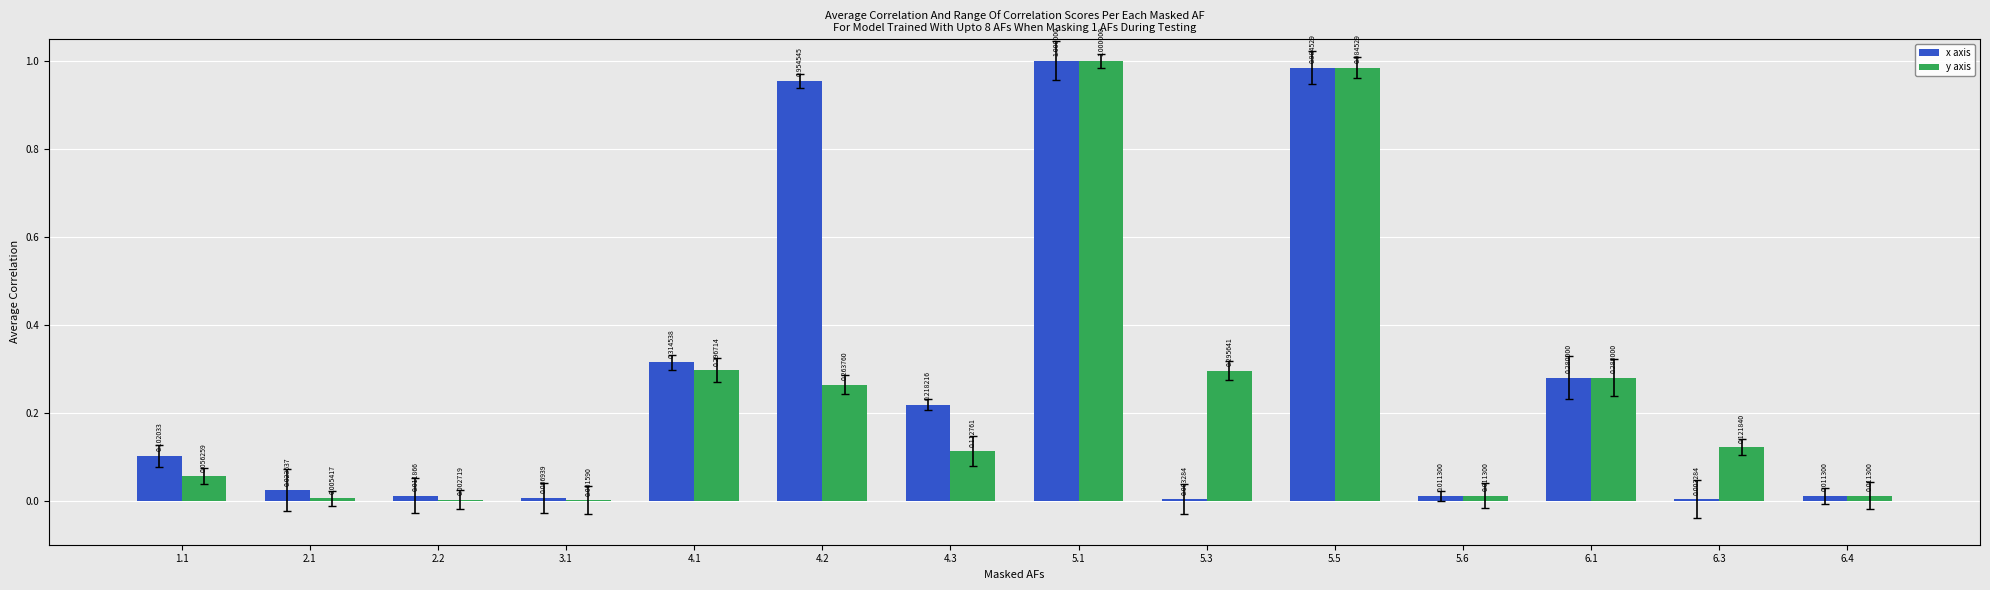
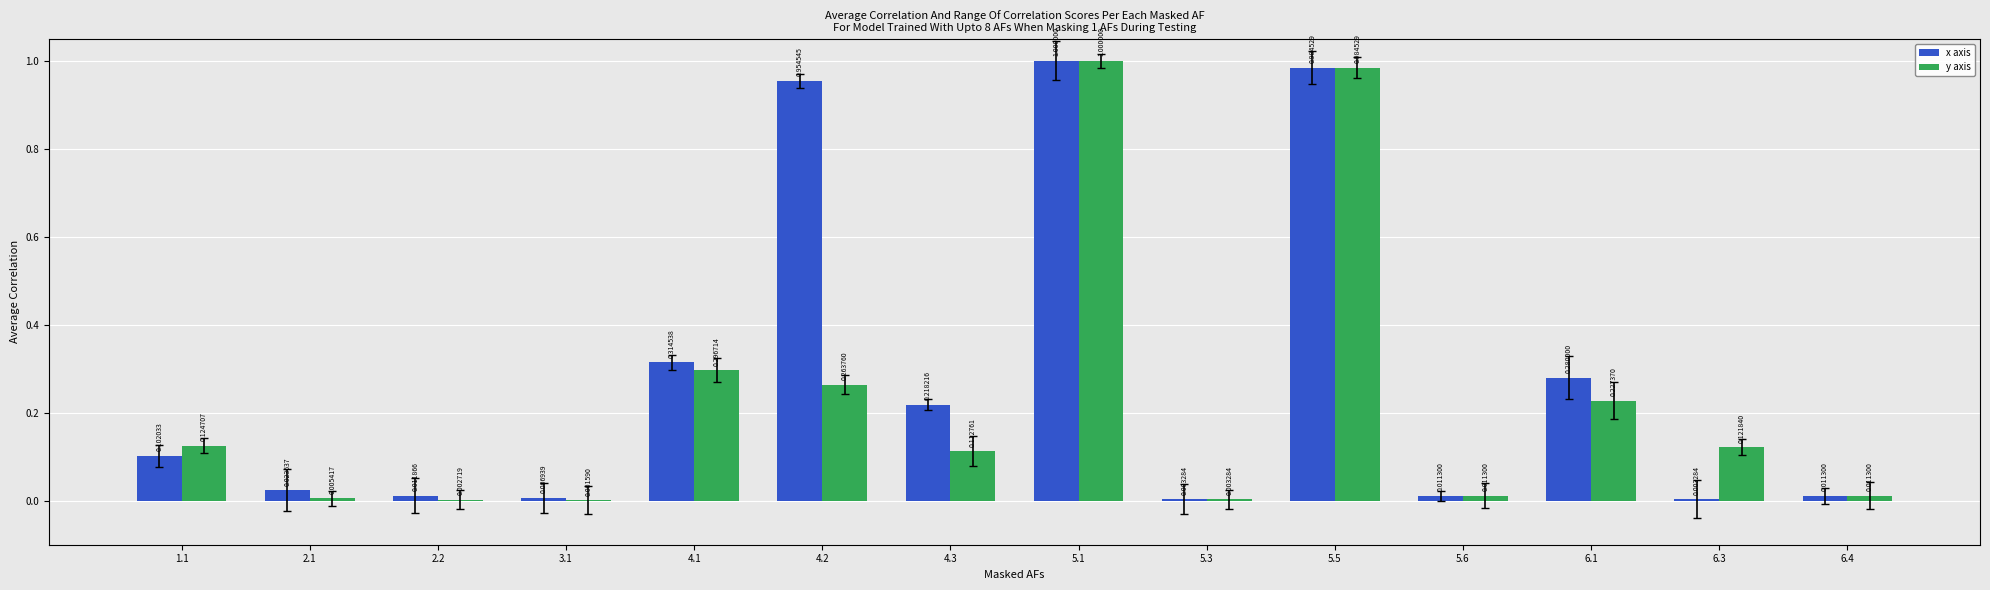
  {
    "y axis": {
-     "1.1": 0.056259,
-     "5.3": 0.295641,
-     "6.1": 0.280000
+     "1.1": 0.124707,
+     "5.3": 0.003284,
+     "6.1": 0.227370
    }
  }
